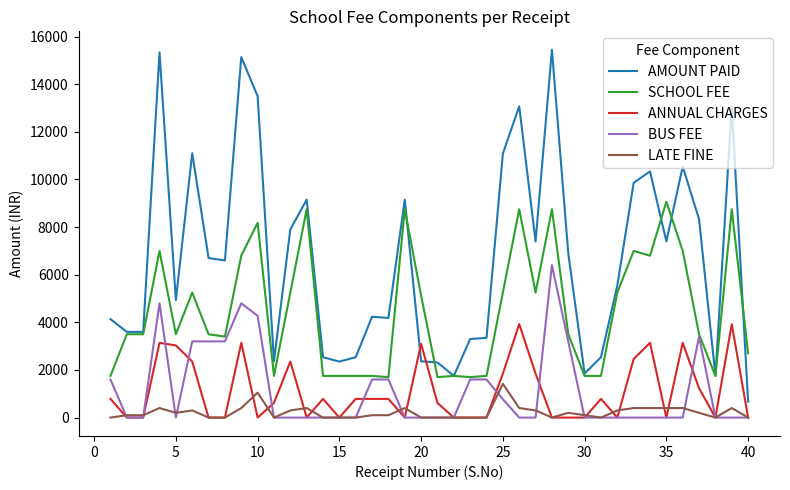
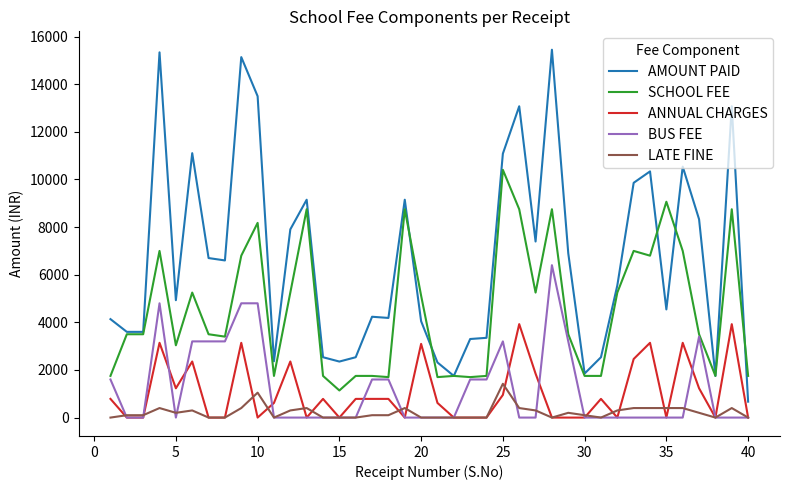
  {
    "AMOUNT PAID": {
      "5": 4900,
      "10": 13500,
      "15": 2400,
-     "20": 2400,
+     "20": 4000,
      "25": 11100,
-     "35": 7400,
+     "35": 4500,
      "40": 700
    },
    "SCHOOL FEE": {
-     "5": 3500,
+     "5": 3000,
      "10": 8200,
-     "15": 1800,
+     "15": 1100,
      "20": 5100,
-     "25": 5300,
+     "25": 10400,
      "35": 9100,
-     "40": 2700
+     "40": 1800
    },
    "ANNUAL CHARGES": {
-     "5": 3000,
+     "5": 1200,
      "10": 0,
      "20": 3100,
-     "25": 1800
+     "25": 1000
    },
    "BUS FEE": {
      "5": 0,
-     "10": 4300,
-     "25": 800
+     "10": 4800,
+     "25": 3200
    },
    "LATE FINE": {
      "5": 200,
      "10": 1000,
      "25": 1400,
      "35": 400
    }
  }
